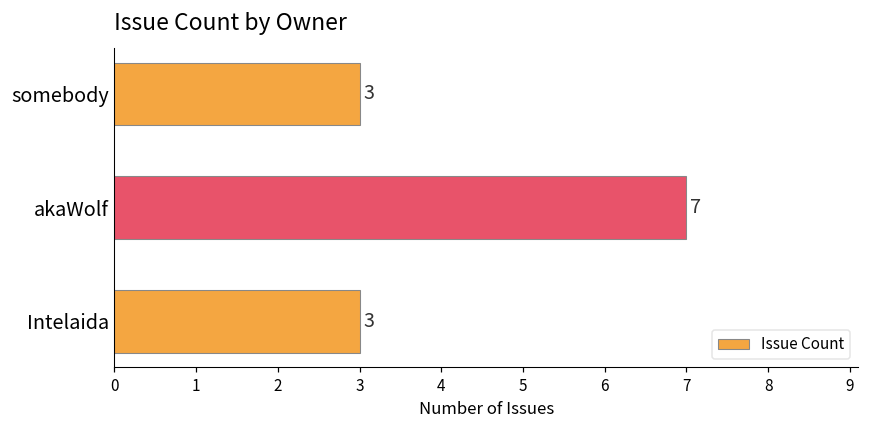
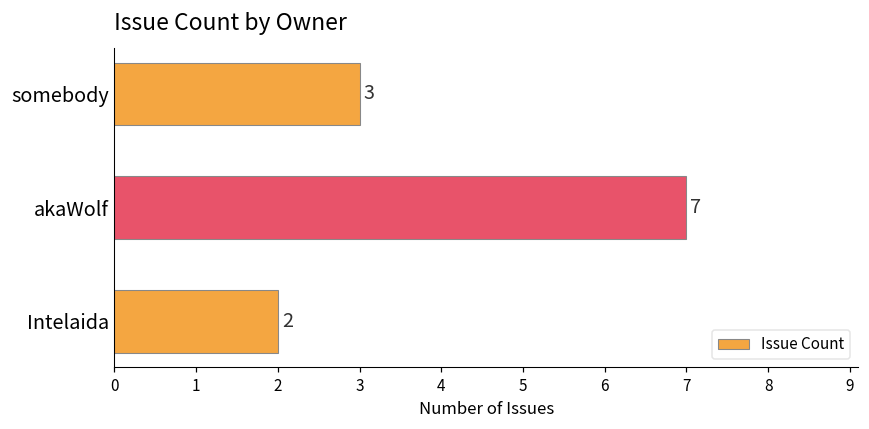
  {
    "somebody": 3,
    "akaWolf": 7,
-   "Intelaida": 3
+   "Intelaida": 2
  }
